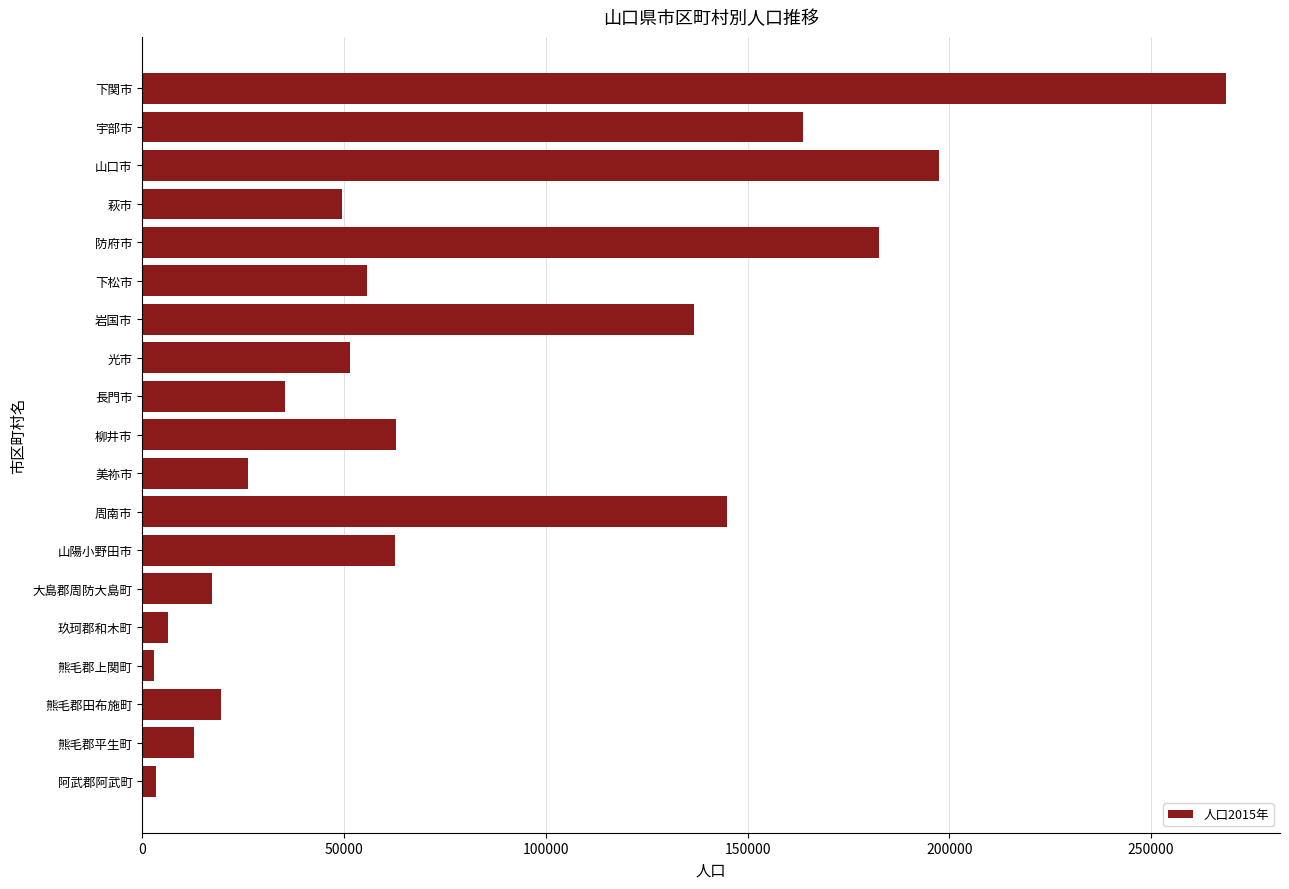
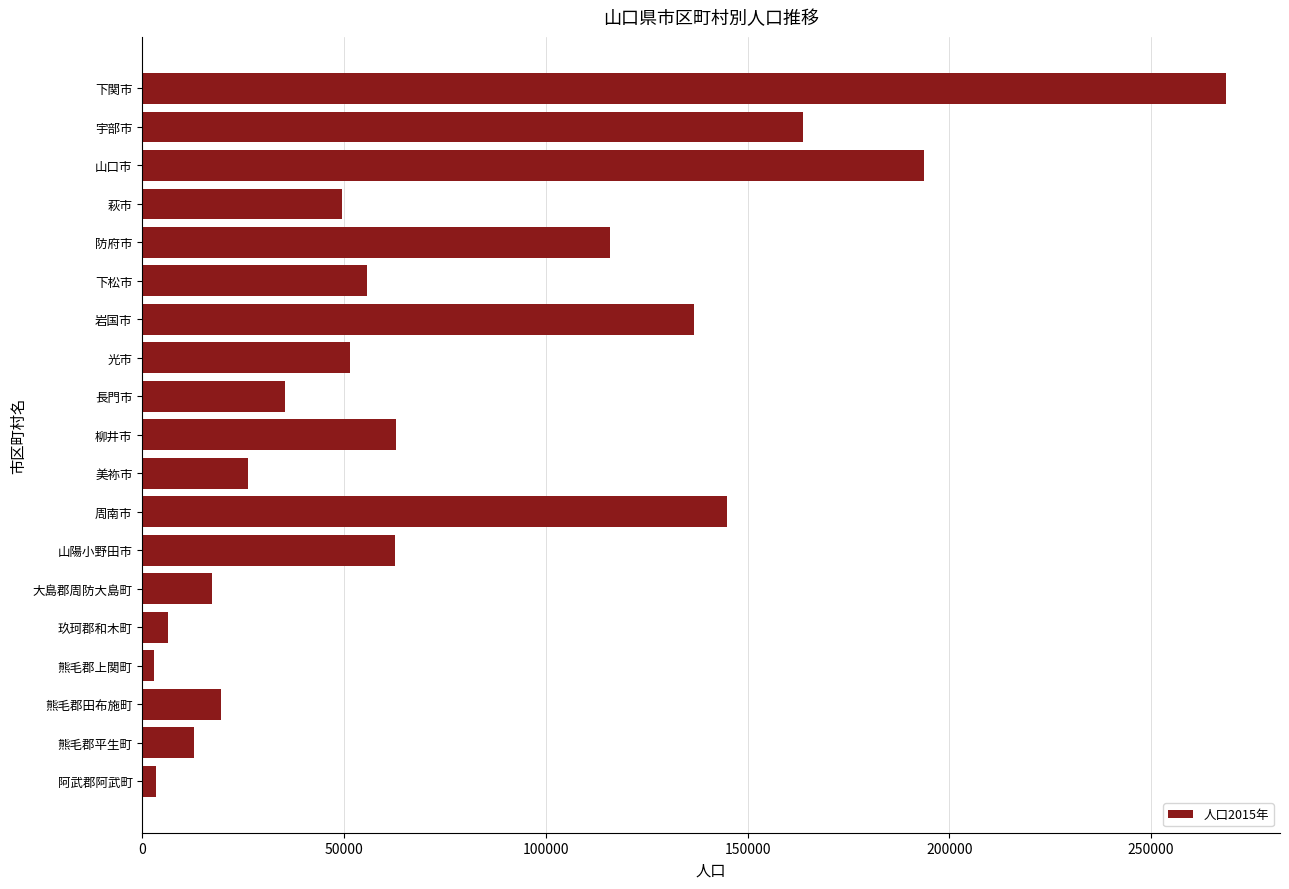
  {
    "下関市": 269000,
    "宇部市": 164000,
-   "山口市": 197000,
+   "山口市": 194000,
    "萩市": 50000,
-   "防府市": 183000,
+   "防府市": 116000,
    "下松市": 56000,
    "岩国市": 137000,
    "光市": 51000,
    "長門市": 35000,
    "柳井市": 63000,
    "美祢市": 26000,
    "周南市": 145000,
    "山陽小野田市": 63000,
    "大島郡周防大島町": 17000,
    "玖珂郡和木町": 6000,
    "熊毛郡上関町": 3000,
    "熊毛郡田布施町": 20000,
    "熊毛郡平生町": 13000,
    "阿武郡阿武町": 3000
  }
